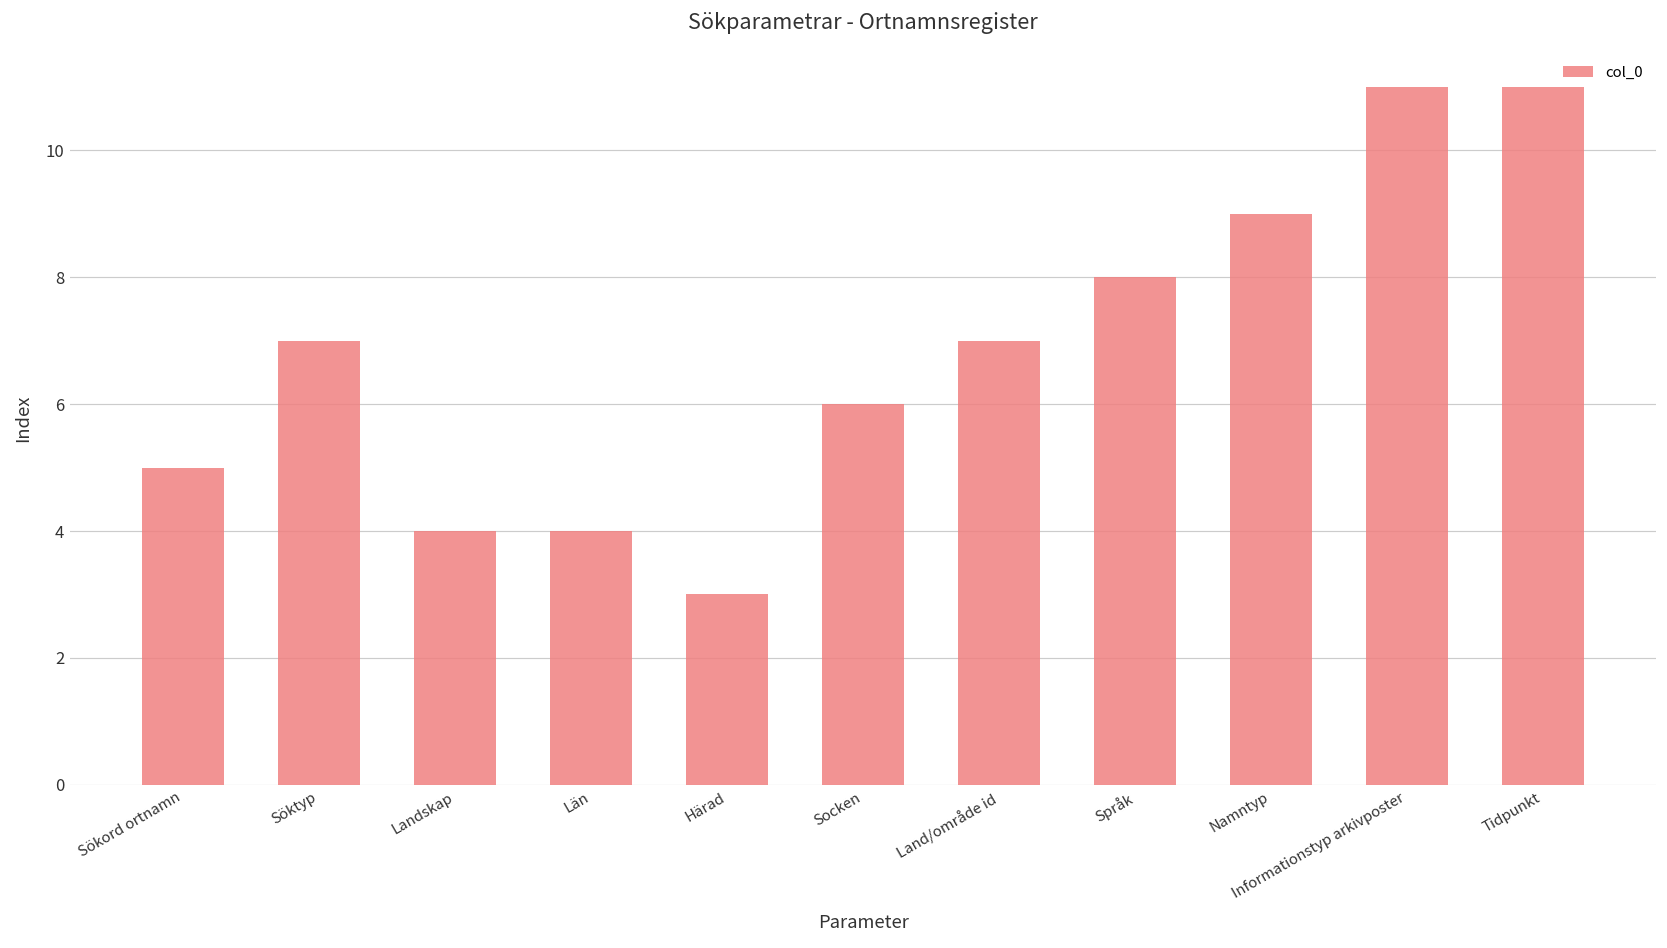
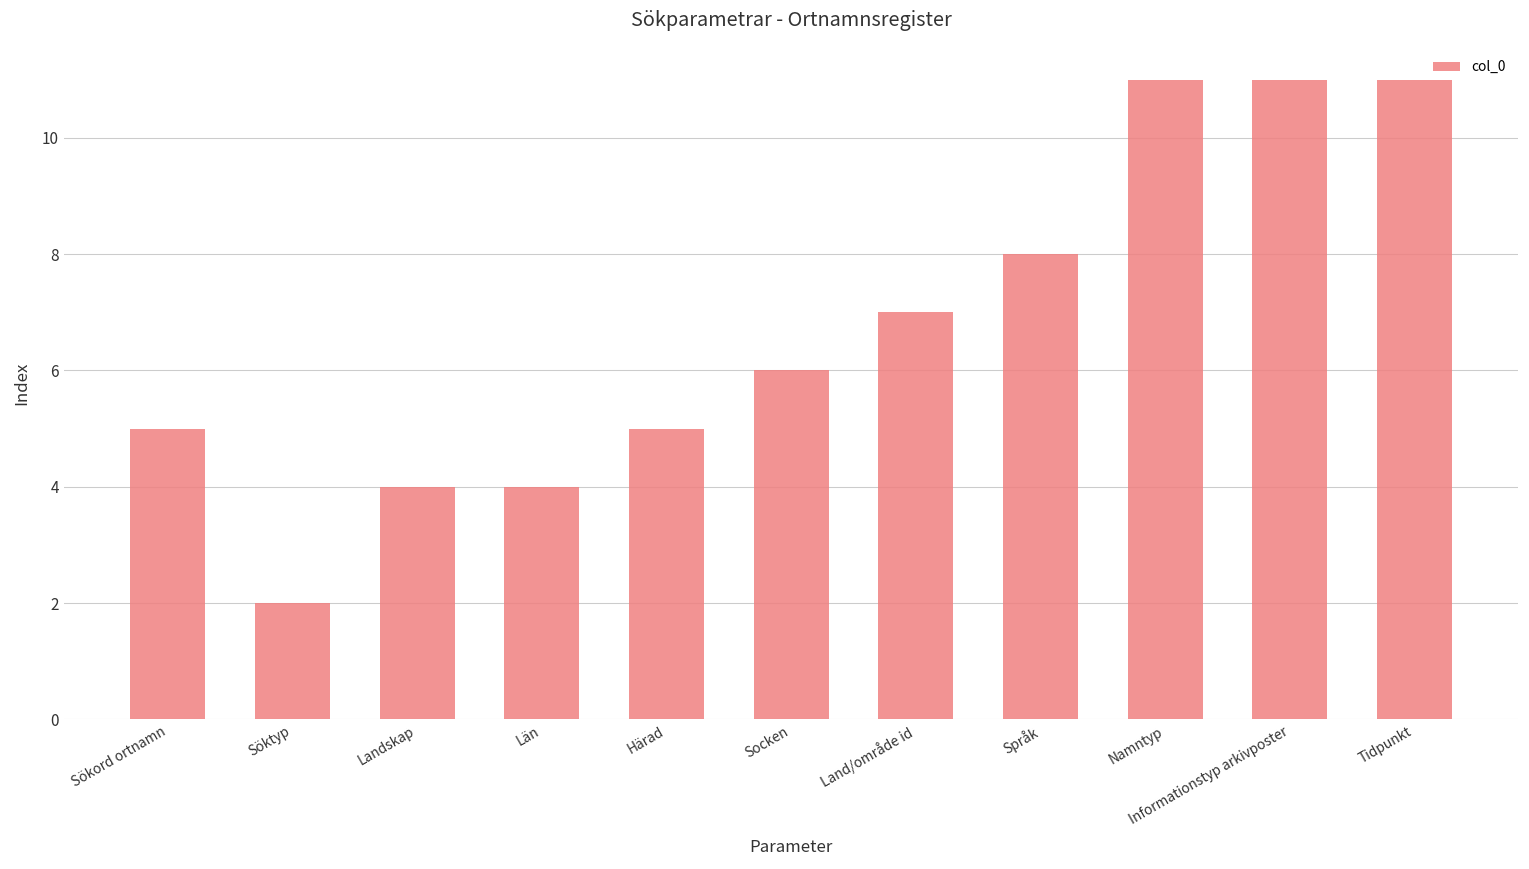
  {
    "Sökord ortnamn": 5,
-   "Söktyp": 7,
+   "Söktyp": 2,
    "Landskap": 4,
    "Län": 4,
-   "Härad": 3,
+   "Härad": 5,
    "Socken": 6,
    "Land/område id": 7,
    "Språk": 8,
-   "Namntyp": 9,
+   "Namntyp": 11,
    "Informationstyp arkivposter": 11,
    "Tidpunkt": 11
  }
